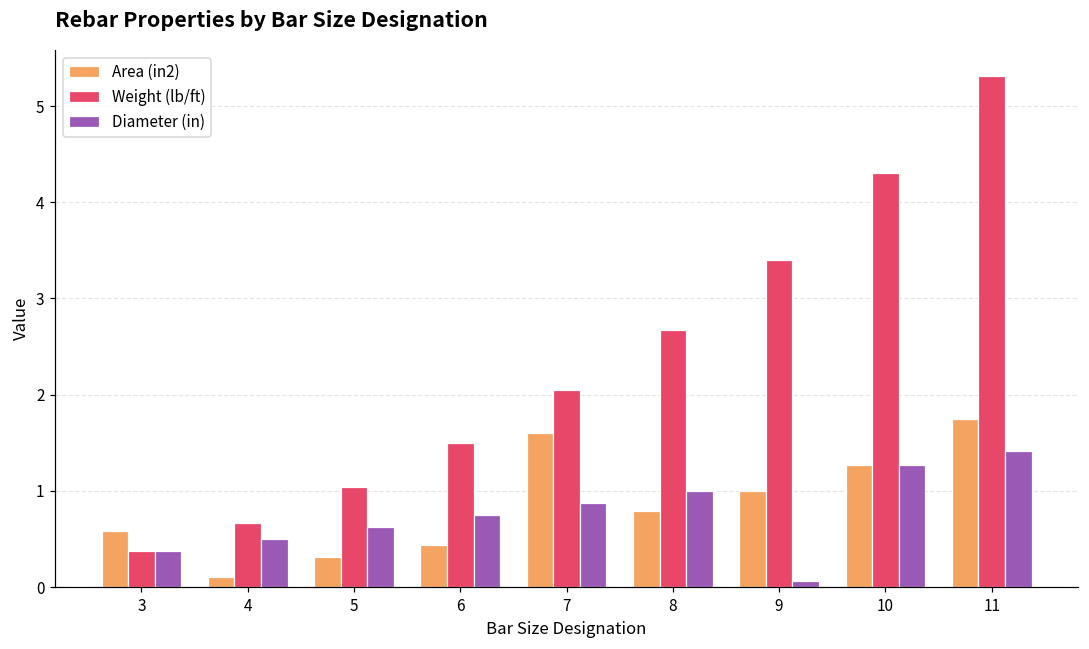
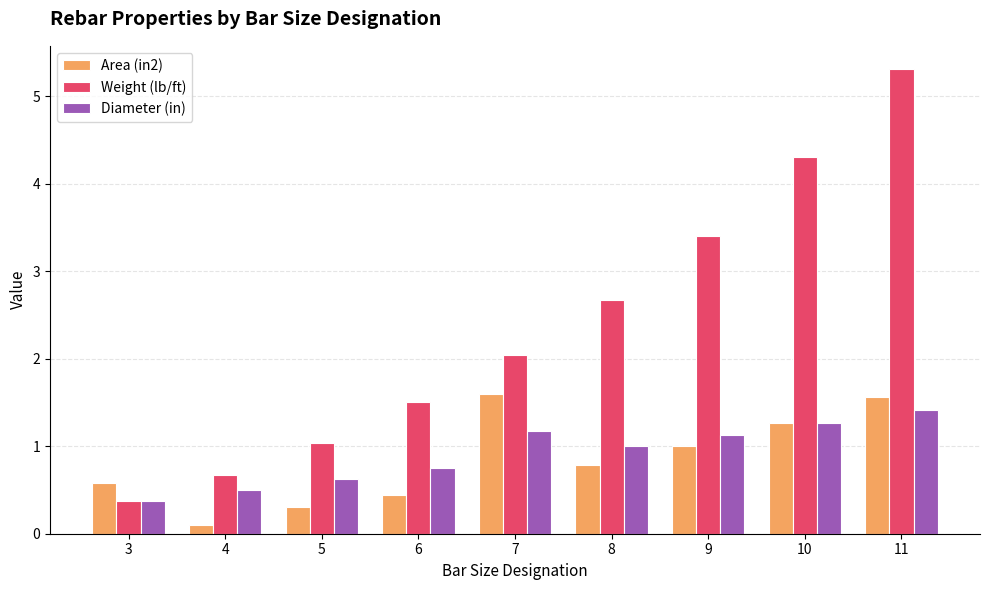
  {
    "Area (in2)": {
      "3": 0.6,
      "4": 0.1,
      "5": 0.3,
      "6": 0.4,
      "7": 1.6,
      "8": 0.8,
      "9": 1.0,
      "10": 1.3,
-     "11": 1.8
+     "11": 1.6
    },
    "Weight (lb/ft)": {
      "3": 0.4,
      "4": 0.7,
      "5": 1.0,
      "6": 1.5,
      "7": 2.0,
      "8": 2.7,
      "9": 3.4,
      "10": 4.3,
      "11": 5.3
    },
    "Diameter (in)": {
      "3": 0.4,
      "4": 0.5,
      "5": 0.6,
      "6": 0.8,
-     "7": 0.9,
+     "7": 1.2,
      "8": 1.0,
-     "9": 0.1,
+     "9": 1.1,
      "10": 1.3,
      "11": 1.4
    }
  }
